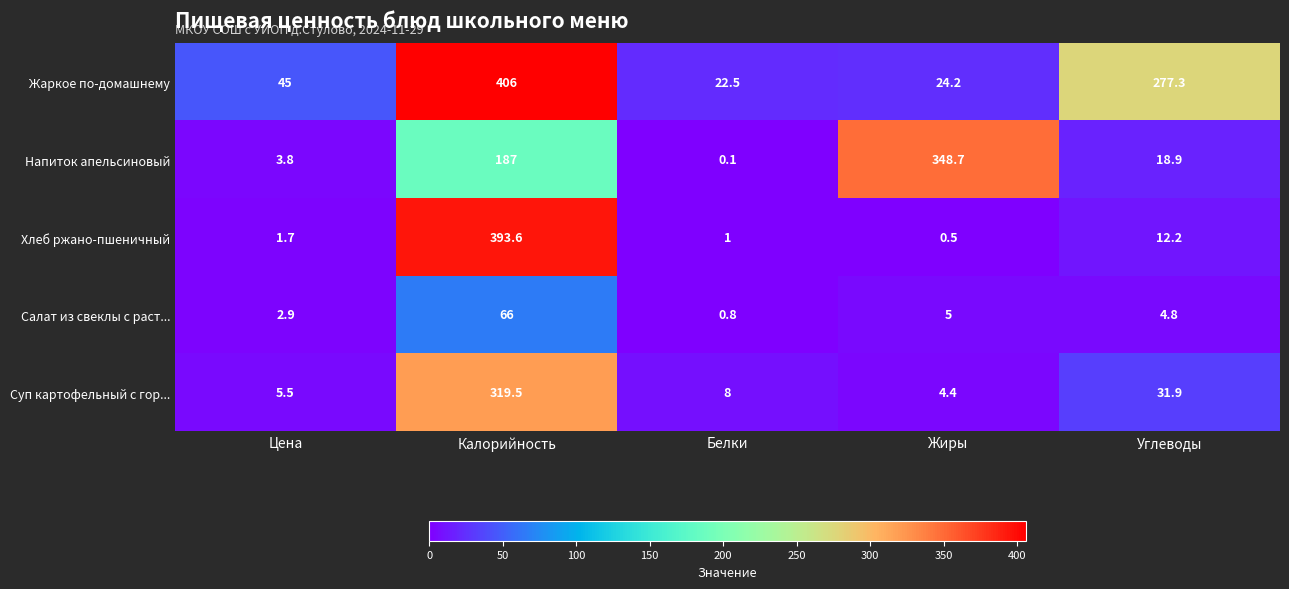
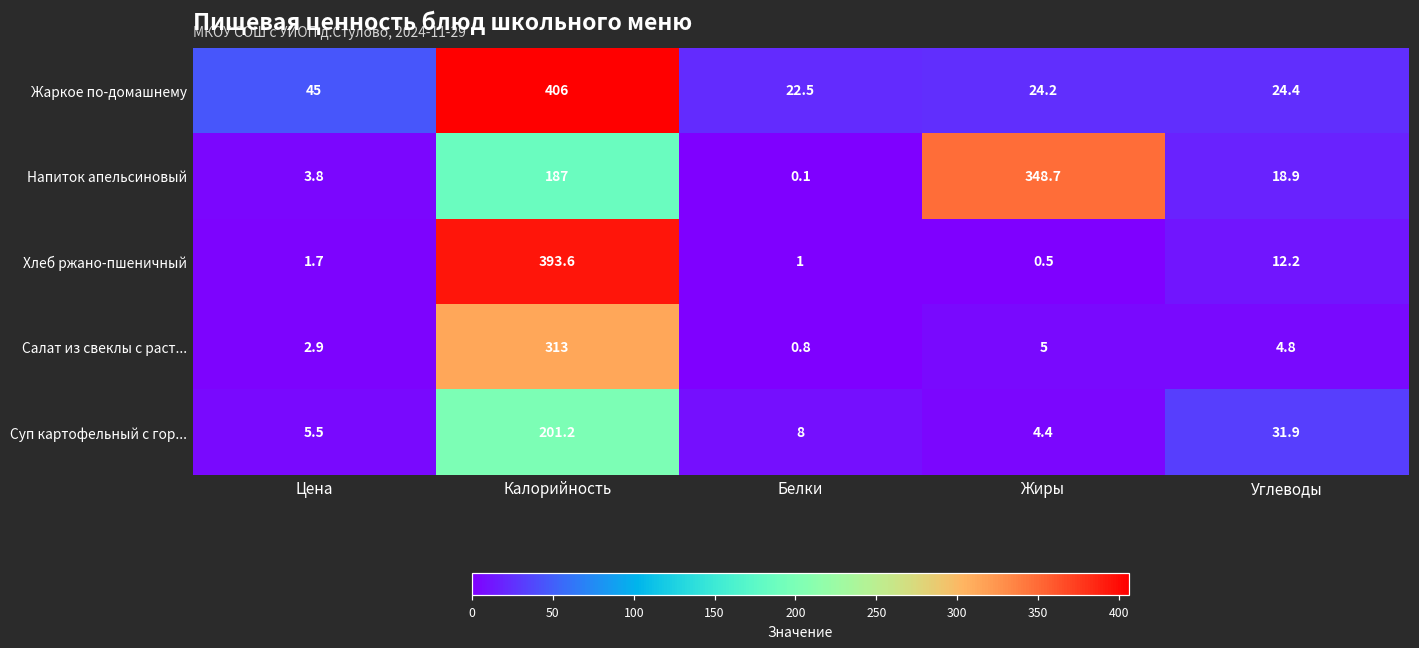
  {
    "Жаркое по-домашнему": {
      "Цена": 45,
      "Калорийность": 406,
      "Белки": 22.5,
      "Жиры": 24.2,
-     "Углеводы": 277.3
+     "Углеводы": 24.4
    },
    "Напиток апельсиновый": {
      "Цена": 3.8,
      "Калорийность": 187,
      "Белки": 0.1,
      "Жиры": 348.7,
      "Углеводы": 18.9
    },
    "Хлеб ржано-пшеничный": {
      "Цена": 1.7,
      "Калорийность": 393.6,
      "Белки": 1,
      "Жиры": 0.5,
      "Углеводы": 12.2
    },
    "Салат из свеклы с раст...": {
      "Цена": 2.9,
-     "Калорийность": 66,
+     "Калорийность": 313,
      "Белки": 0.8,
      "Жиры": 5,
      "Углеводы": 4.8
    },
    "Суп картофельный с гор...": {
      "Цена": 5.5,
-     "Калорийность": 319.5,
+     "Калорийность": 201.2,
      "Белки": 8,
      "Жиры": 4.4,
      "Углеводы": 31.9
    }
  }
